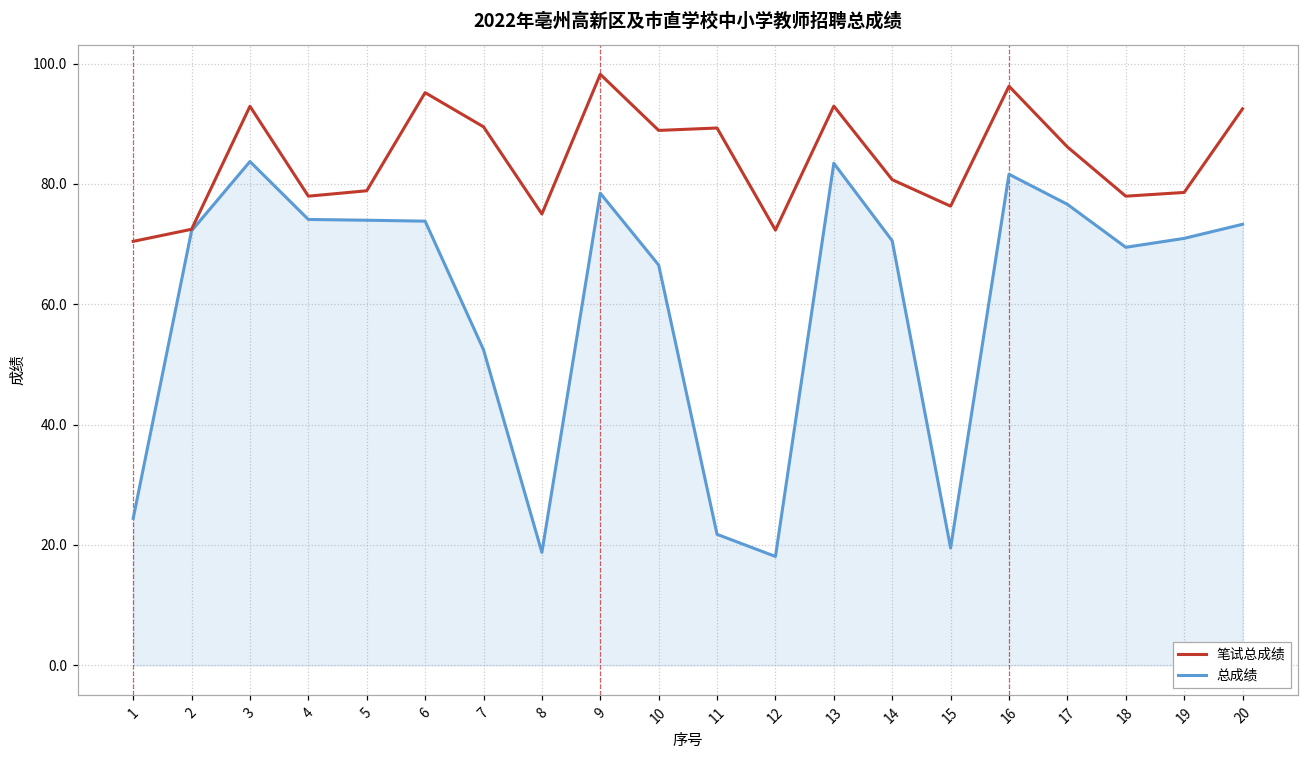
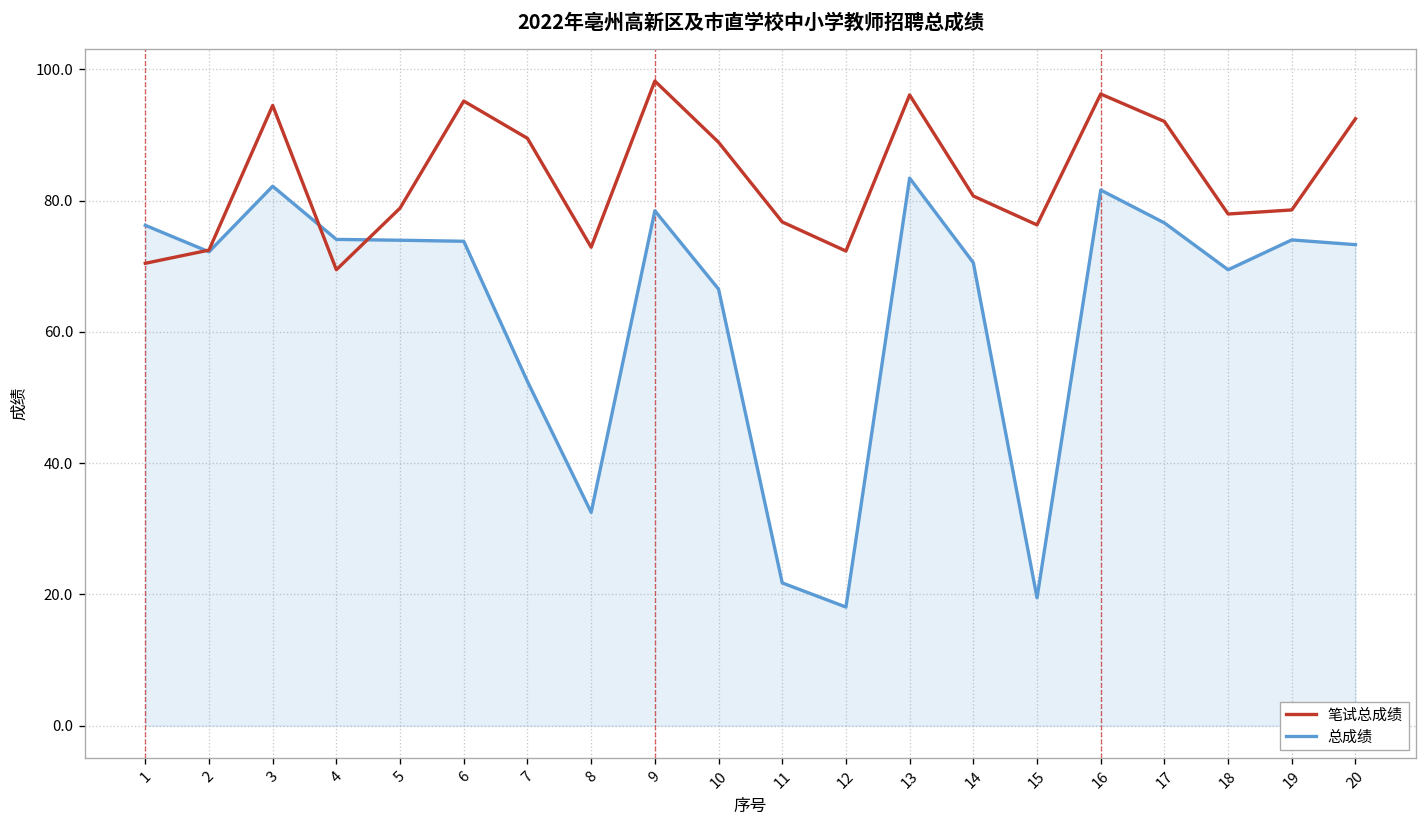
  {
    "笔试总成绩": {
      "1": 70,
-     "3": 93,
-     "4": 78,
+     "3": 95,
+     "4": 69,
      "5": 79,
      "6": 95,
      "7": 89,
-     "8": 75,
+     "8": 73,
      "9": 98,
      "10": 89,
-     "11": 89,
+     "11": 77,
      "12": 72,
-     "13": 93,
+     "13": 96,
      "14": 81,
      "15": 76,
      "16": 96,
-     "17": 86,
+     "17": 92,
      "18": 78,
      "19": 79,
      "20": 92
    },
    "总成绩": {
-     "1": 24,
-     "3": 84,
+     "1": 76,
+     "3": 82,
      "4": 74,
      "5": 74,
      "6": 74,
      "7": 52,
-     "8": 19,
+     "8": 33,
      "9": 78,
      "10": 67,
      "11": 22,
      "12": 18,
      "13": 83,
      "14": 71,
      "15": 20,
      "16": 82,
      "17": 77,
      "18": 69,
-     "19": 71,
+     "19": 74,
      "20": 73
    }
  }
